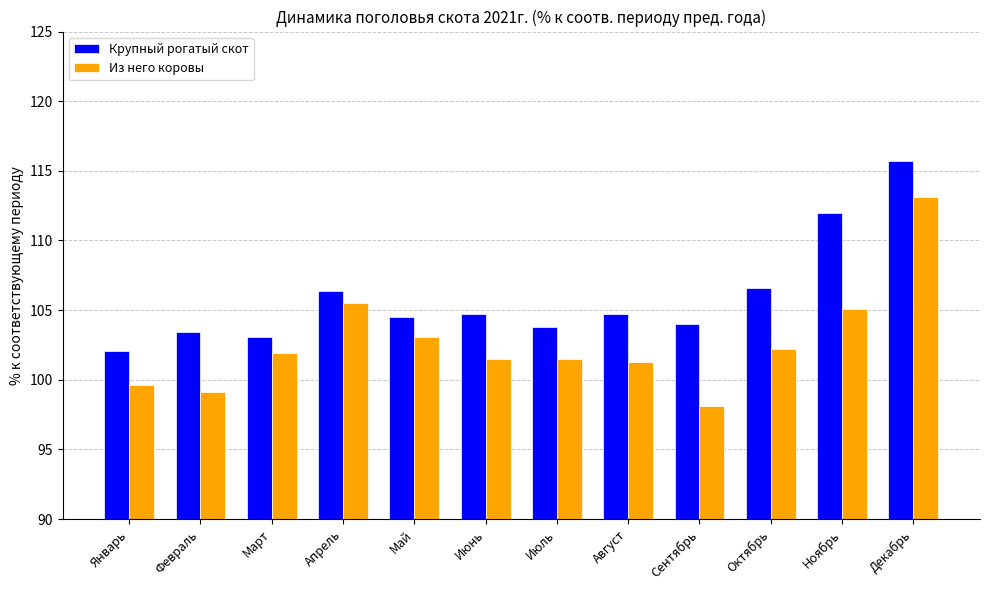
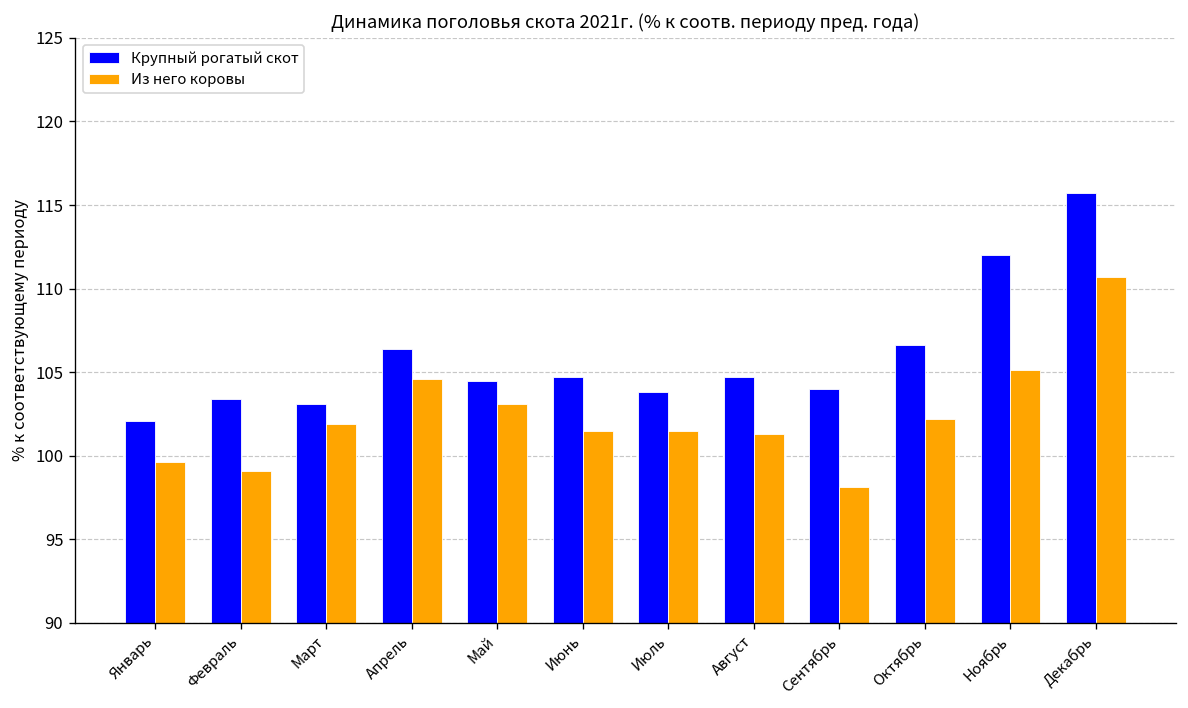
  {
    "Крупный рогатый скот": {
      "Январь": 102.1,
      "Февраль": 103.4,
      "Март": 103.1,
      "Апрель": 106.4,
      "Май": 104.5,
      "Июнь": 104.7,
      "Июль": 103.8,
      "Август": 104.7,
      "Сентябрь": 104.0,
      "Октябрь": 106.6,
      "Ноябрь": 112.0,
      "Декабрь": 115.7
    },
    "Из него коровы": {
      "Январь": 99.6,
      "Февраль": 99.1,
      "Март": 101.9,
-     "Апрель": 105.5,
+     "Апрель": 104.6,
      "Май": 103.1,
      "Июнь": 101.5,
      "Июль": 101.5,
      "Август": 101.3,
      "Сентябрь": 98.1,
      "Октябрь": 102.2,
      "Ноябрь": 105.1,
-     "Декабрь": 113.1
+     "Декабрь": 110.7
    }
  }
